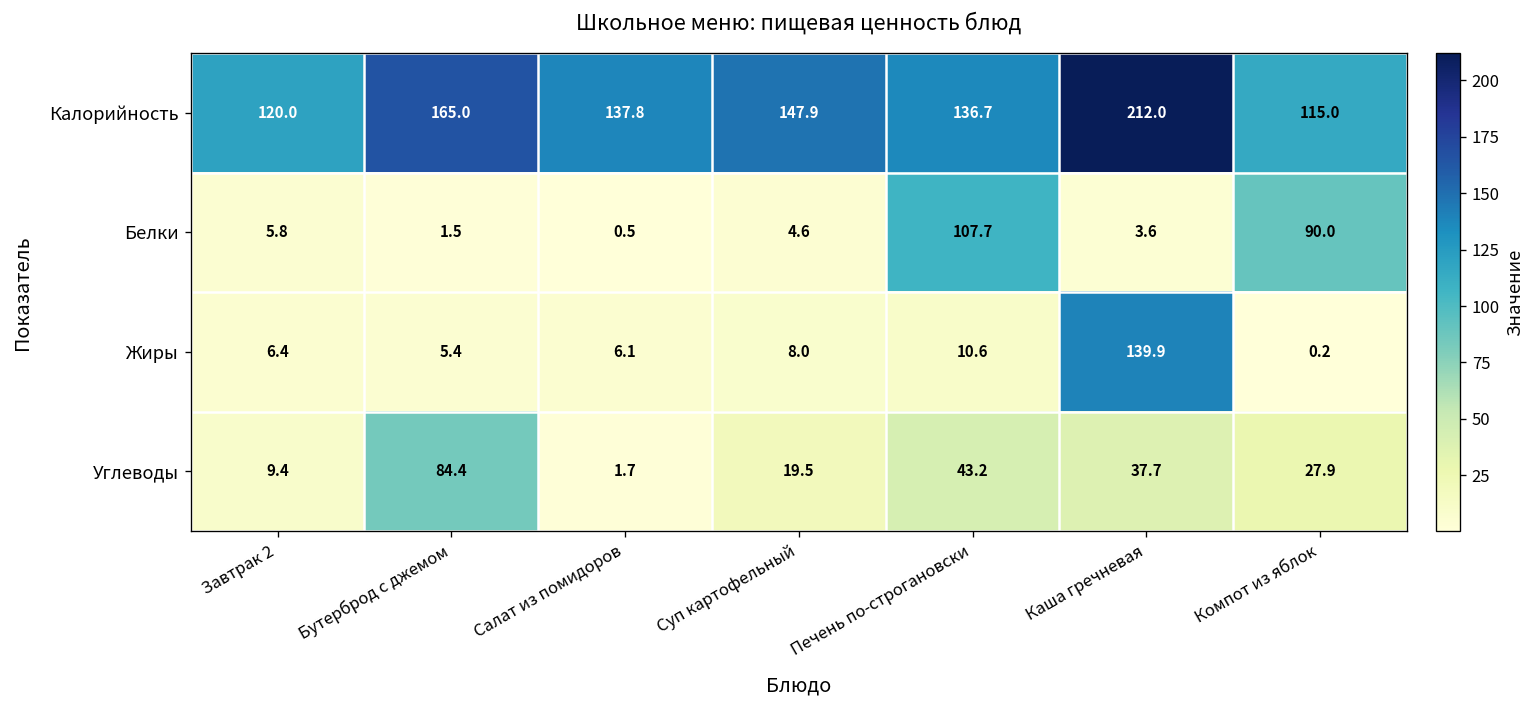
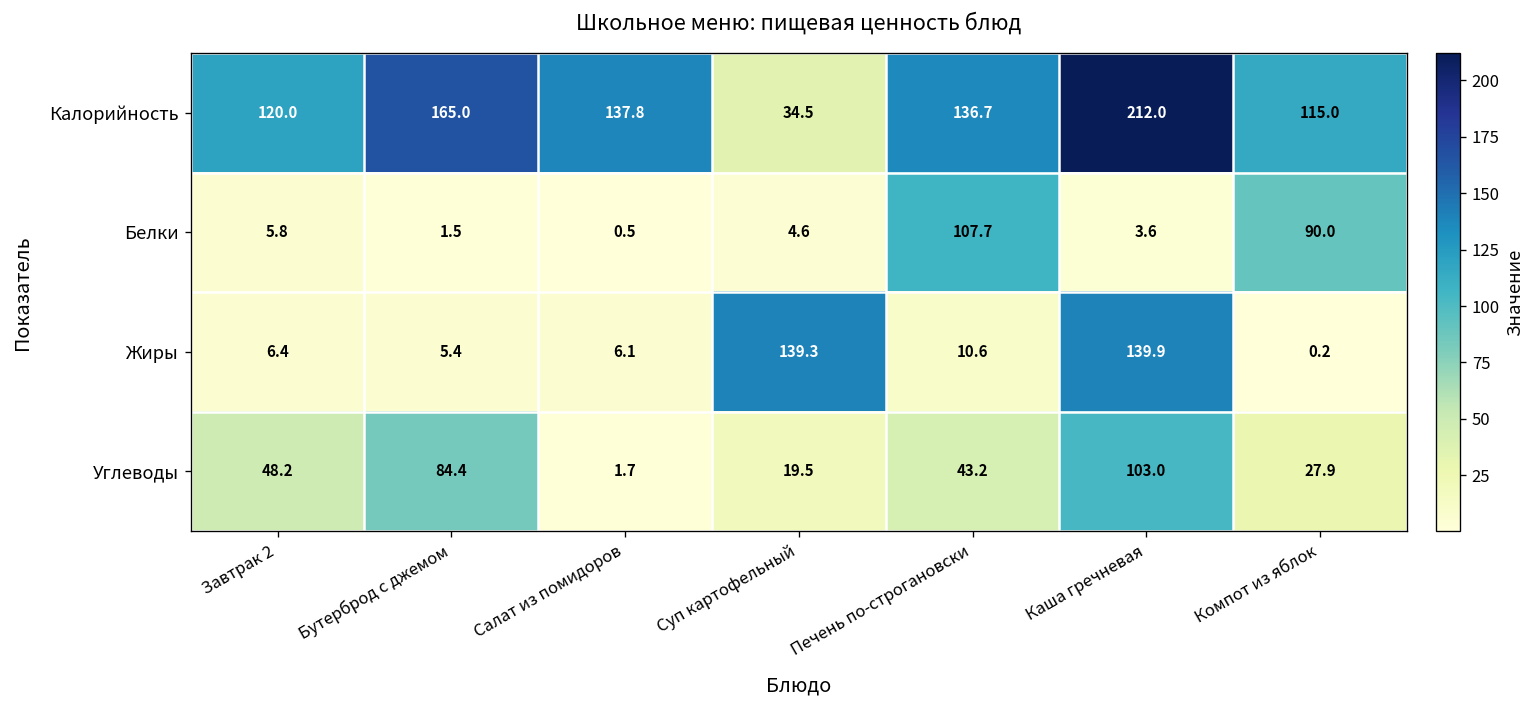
  {
    "Калорийность": {
      "Завтрак 2": 120.0,
      "Бутерброд с джемом": 165.0,
      "Салат из помидоров": 137.8,
-     "Суп картофельный": 147.9,
+     "Суп картофельный": 34.5,
      "Печень по-строгановски": 136.7,
      "Каша гречневая": 212.0,
      "Компот из яблок": 115.0
    },
    "Белки": {
      "Завтрак 2": 5.8,
      "Бутерброд с джемом": 1.5,
      "Салат из помидоров": 0.5,
      "Суп картофельный": 4.6,
      "Печень по-строгановски": 107.7,
      "Каша гречневая": 3.6,
      "Компот из яблок": 90.0
    },
    "Жиры": {
      "Завтрак 2": 6.4,
      "Бутерброд с джемом": 5.4,
      "Салат из помидоров": 6.1,
-     "Суп картофельный": 8.0,
+     "Суп картофельный": 139.3,
      "Печень по-строгановски": 10.6,
      "Каша гречневая": 139.9,
      "Компот из яблок": 0.2
    },
    "Углеводы": {
-     "Завтрак 2": 9.4,
+     "Завтрак 2": 48.2,
      "Бутерброд с джемом": 84.4,
      "Салат из помидоров": 1.7,
      "Суп картофельный": 19.5,
      "Печень по-строгановски": 43.2,
-     "Каша гречневая": 37.7,
+     "Каша гречневая": 103.0,
      "Компот из яблок": 27.9
    }
  }
